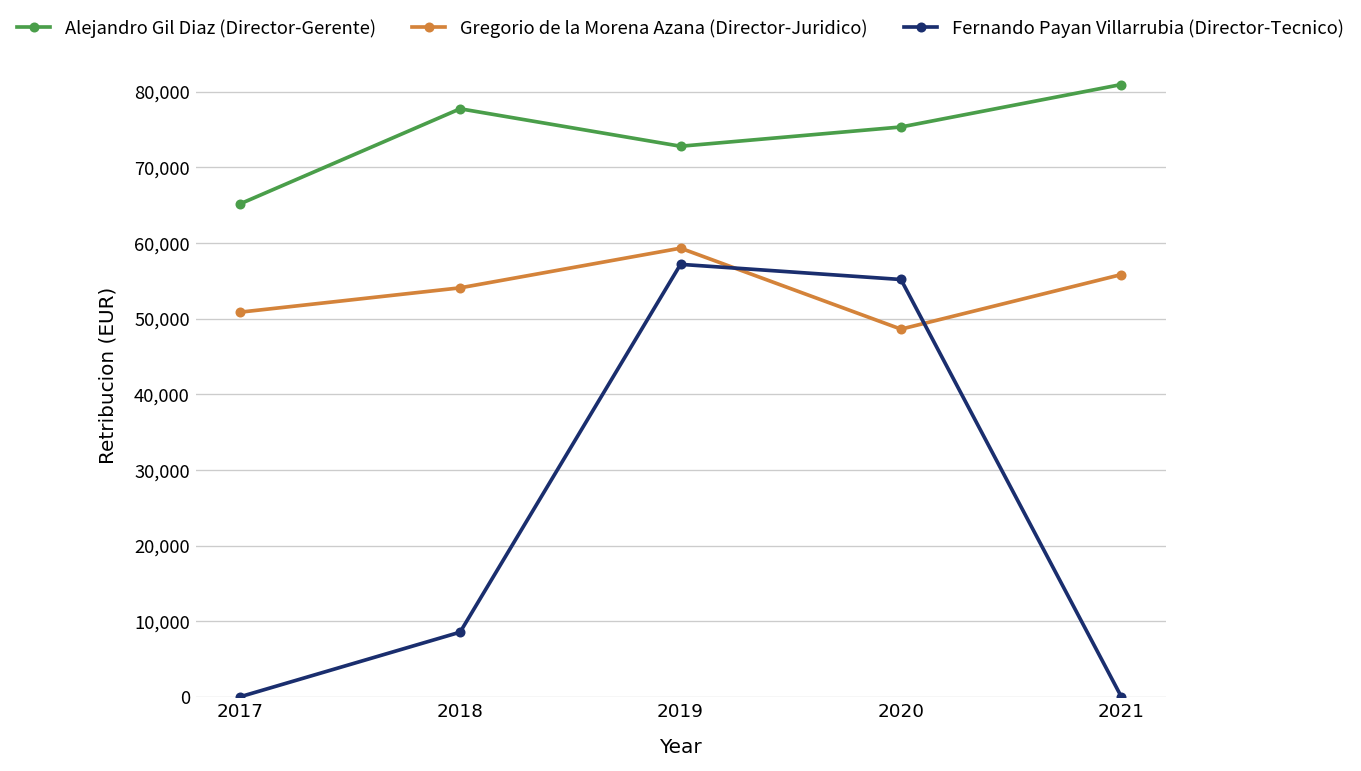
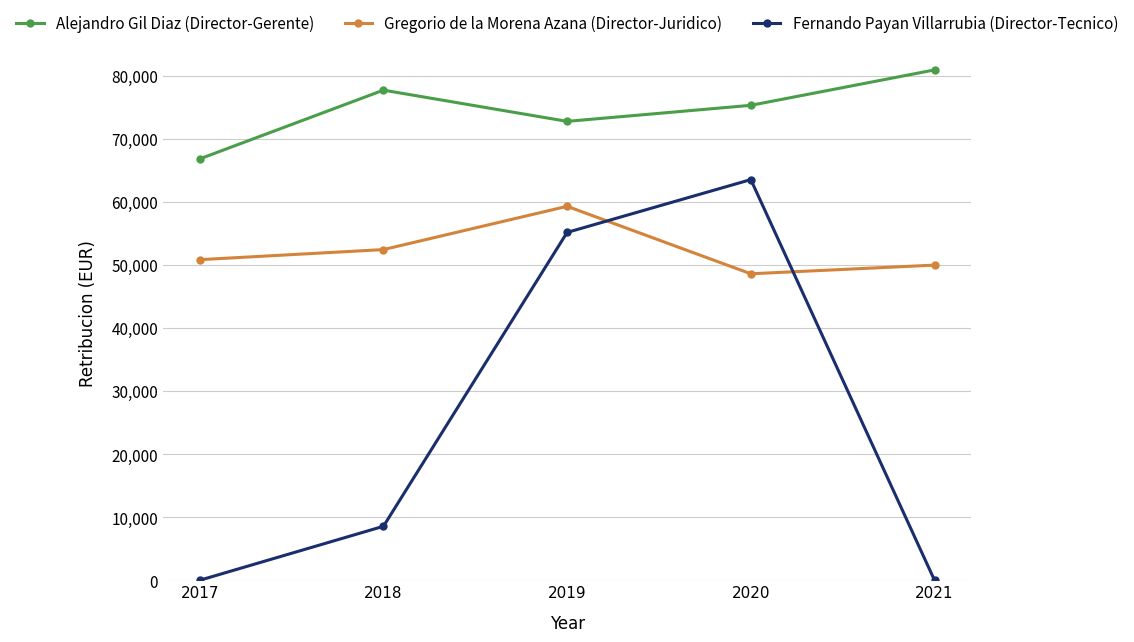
  {
    "Alejandro Gil Diaz (Director-Gerente)": {
-     "2017": "65,000",
+     "2017": "67,000",
      "2018": "78,000",
      "2019": "73,000",
      "2020": "75,000",
      "2021": "81,000"
    },
    "Gregorio de la Morena Azana (Director-Juridico)": {
      "2017": "51,000",
-     "2018": "54,000",
+     "2018": "52,000",
      "2019": "59,000",
      "2020": "49,000",
-     "2021": "56,000"
+     "2021": "50,000"
    },
    "Fernando Payan Villarrubia (Director-Tecnico)": {
      "2017": "0",
      "2018": "9,000",
-     "2019": "57,000",
-     "2020": "55,000",
+     "2019": "55,000",
+     "2020": "64,000",
      "2021": "0"
    }
  }
